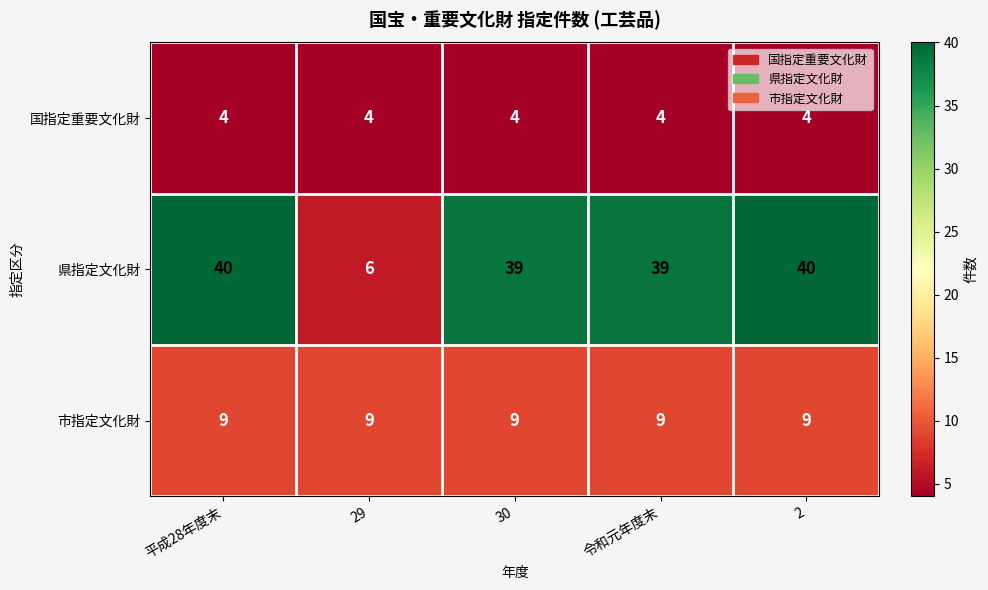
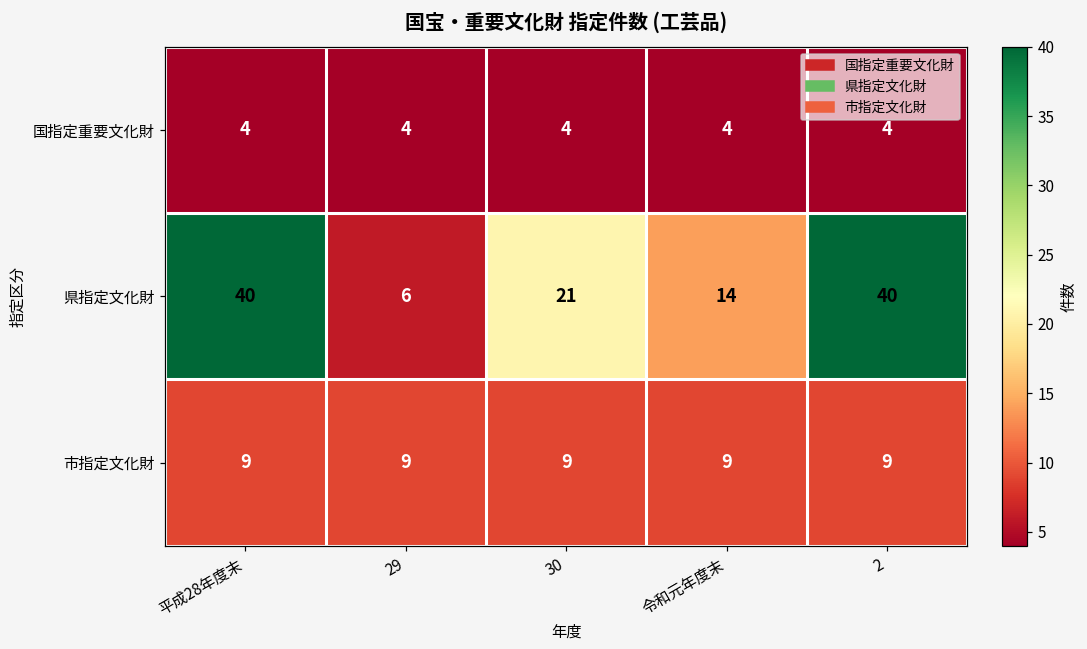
  {
    "国指定重要文化財": {
      "平成28年度末": 4,
      "29": 4,
      "30": 4,
      "令和元年度末": 4
    },
    "県指定文化財": {
      "平成28年度末": 40,
      "29": 6,
-     "30": 39,
-     "令和元年度末": 39,
+     "30": 21,
+     "令和元年度末": 14,
      "2": 40
    },
    "市指定文化財": {
      "平成28年度末": 9,
      "29": 9,
      "30": 9,
      "令和元年度末": 9,
      "2": 9
    }
  }
